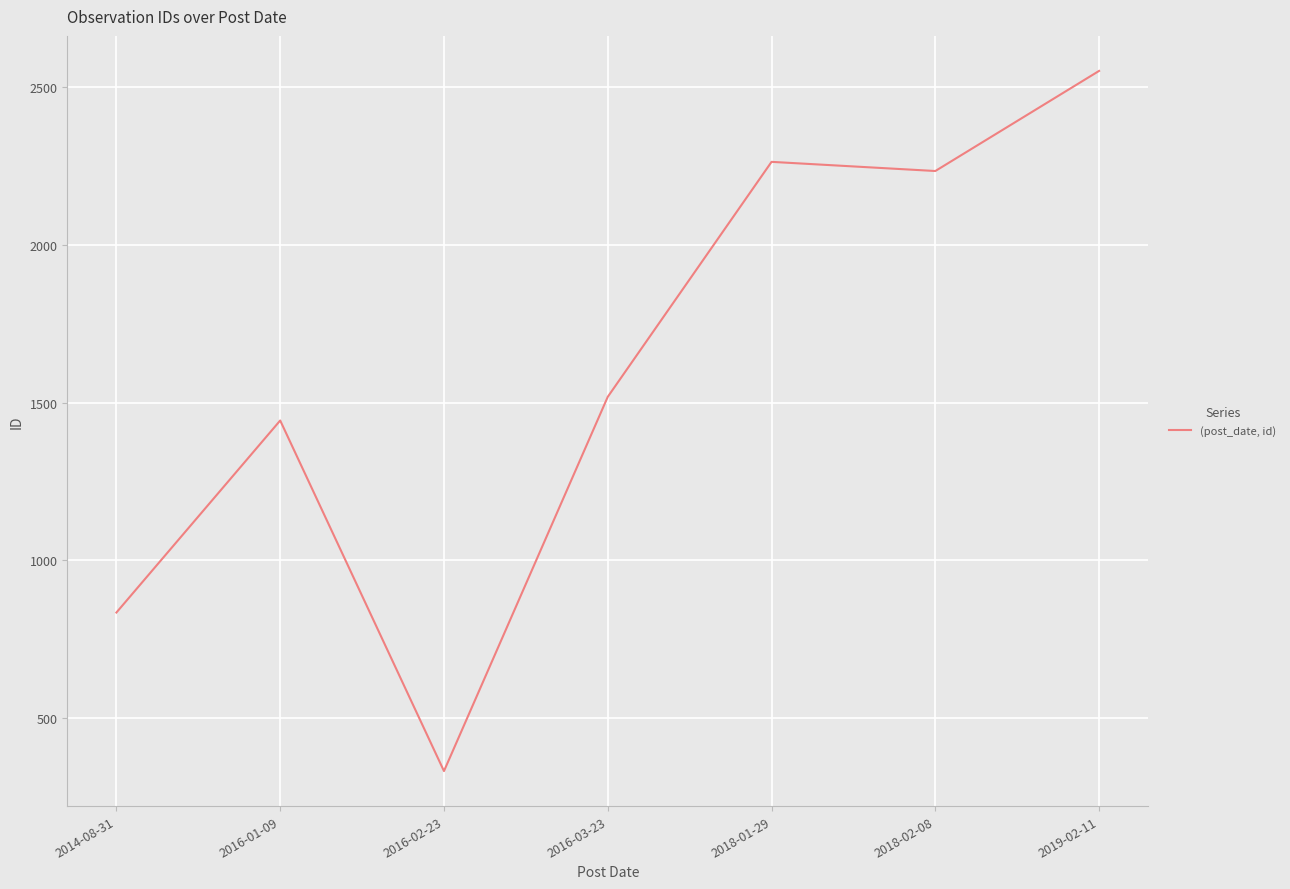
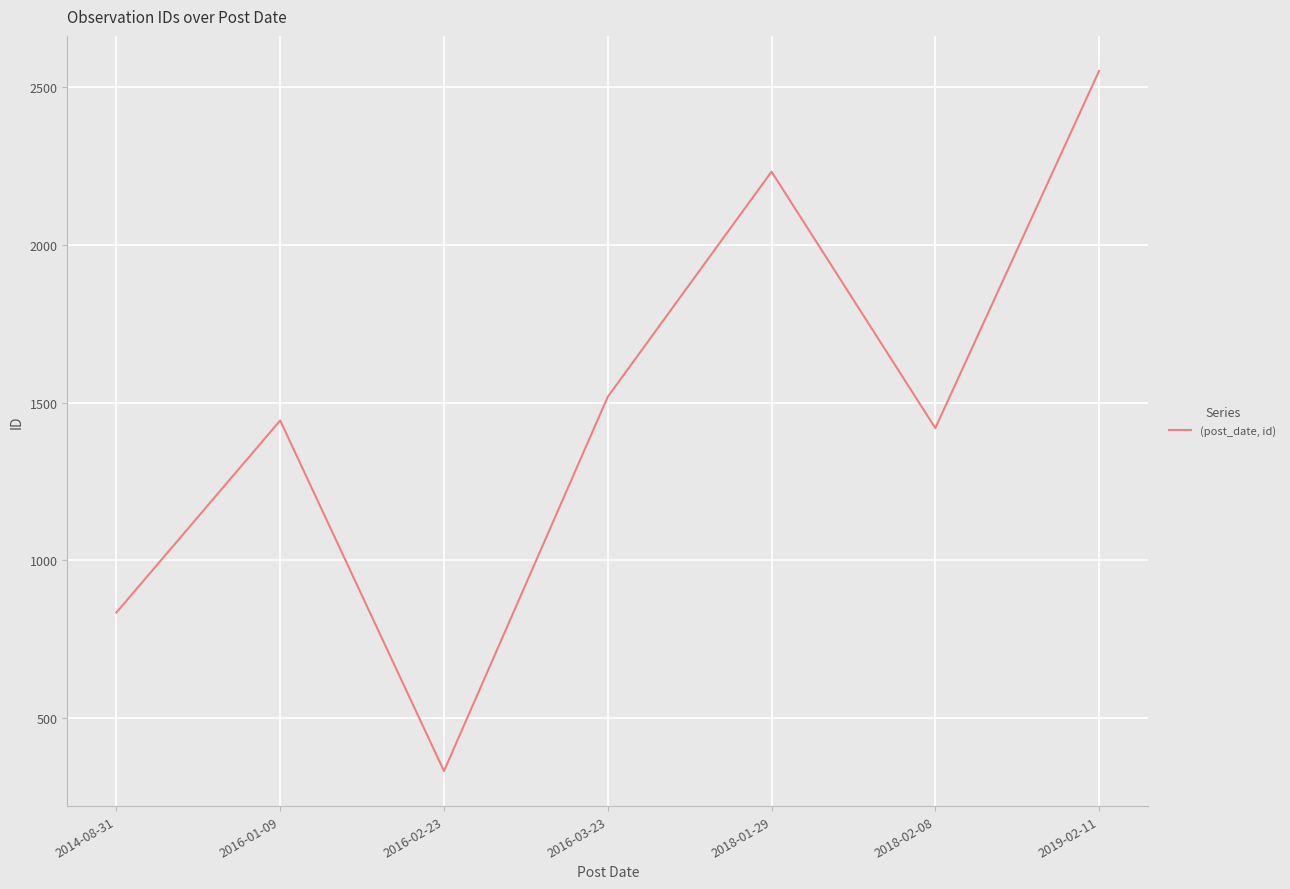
  {
    "2014-08-31": 840,
    "2016-01-09": 1440,
    "2016-02-23": 330,
    "2016-03-23": 1520,
-   "2018-01-29": 2260,
-   "2018-02-08": 2230,
+   "2018-01-29": 2230,
+   "2018-02-08": 1420,
    "2019-02-11": 2550
  }
